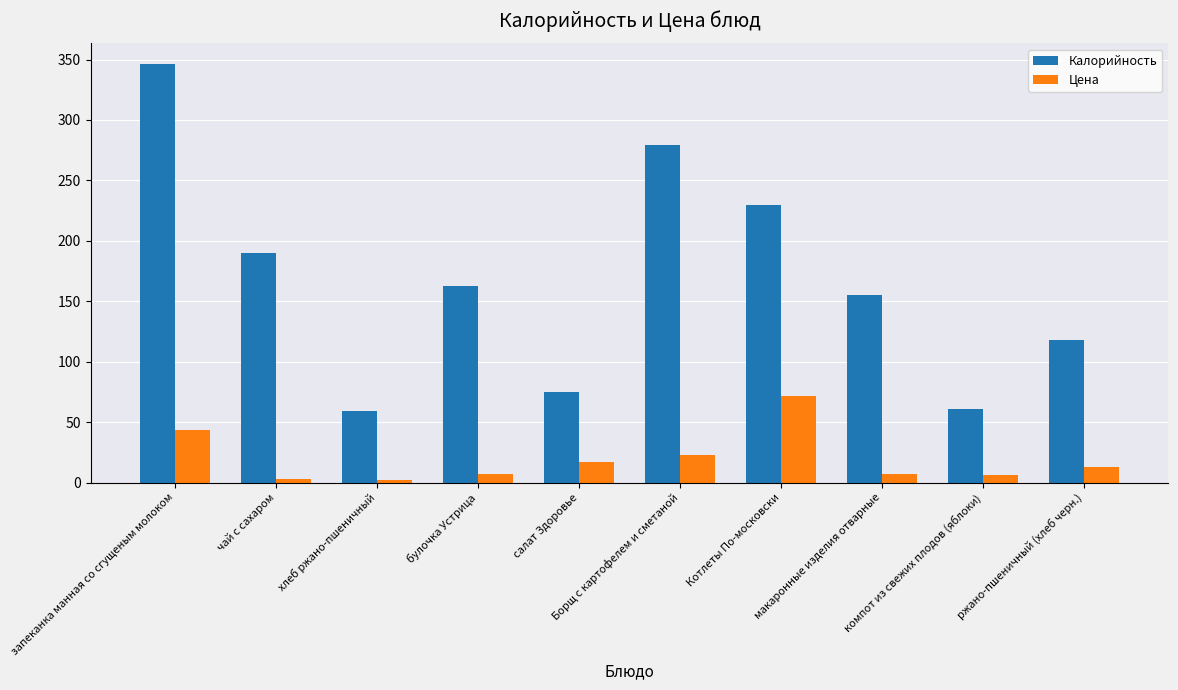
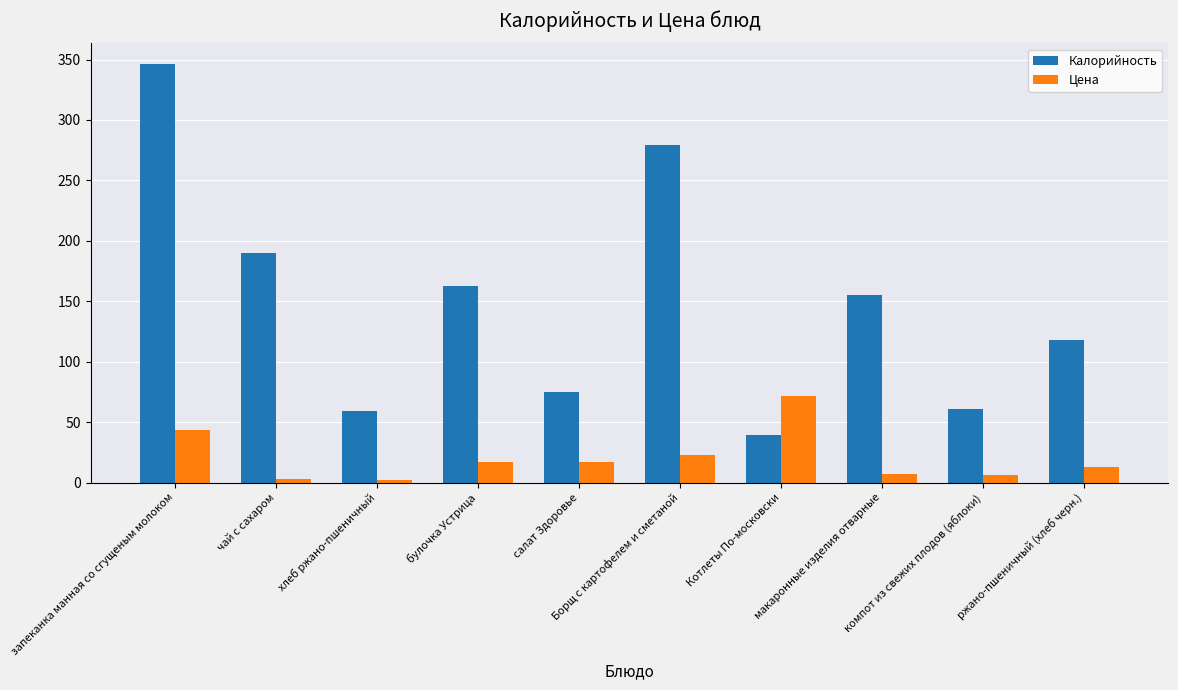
  {
    "Калорийность": {
      "запеканка манная со сгущеным молоком": 346,
      "чай с сахаром": 190,
      "хлеб ржано-пшеничный": 59,
      "булочка Устрица": 163,
      "салат Здоровье": 75,
      "Борщ с картофелем и сметаной": 279,
-     "Котлеты По-московски": 230,
+     "Котлеты По-московски": 39,
      "макаронные изделия отварные": 155,
      "компот из свежих плодов (яблоки)": 61,
      "ржано-пшеничный (хлеб черн.)": 118
    },
    "Цена": {
      "запеканка манная со сгущеным молоком": 44,
      "чай с сахаром": 3,
      "хлеб ржано-пшеничный": 2,
-     "булочка Устрица": 7,
+     "булочка Устрица": 17,
      "салат Здоровье": 17,
      "Борщ с картофелем и сметаной": 23,
      "Котлеты По-московски": 72,
      "макаронные изделия отварные": 7,
      "компот из свежих плодов (яблоки)": 7,
      "ржано-пшеничный (хлеб черн.)": 13
    }
  }
